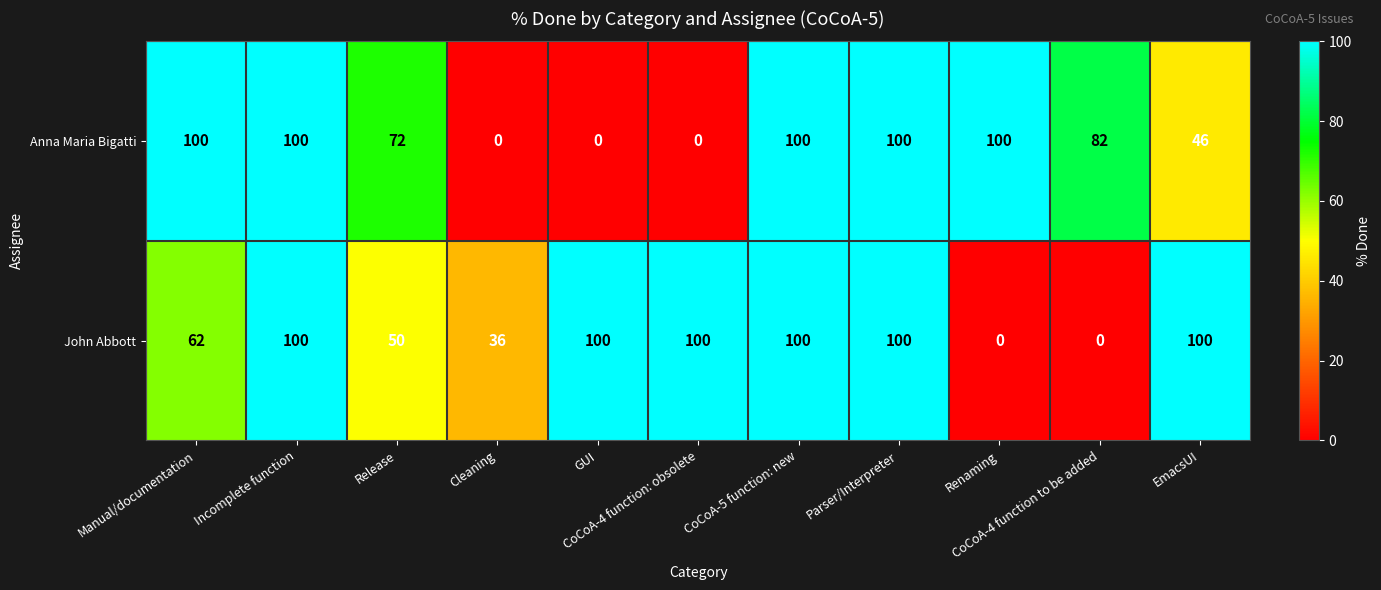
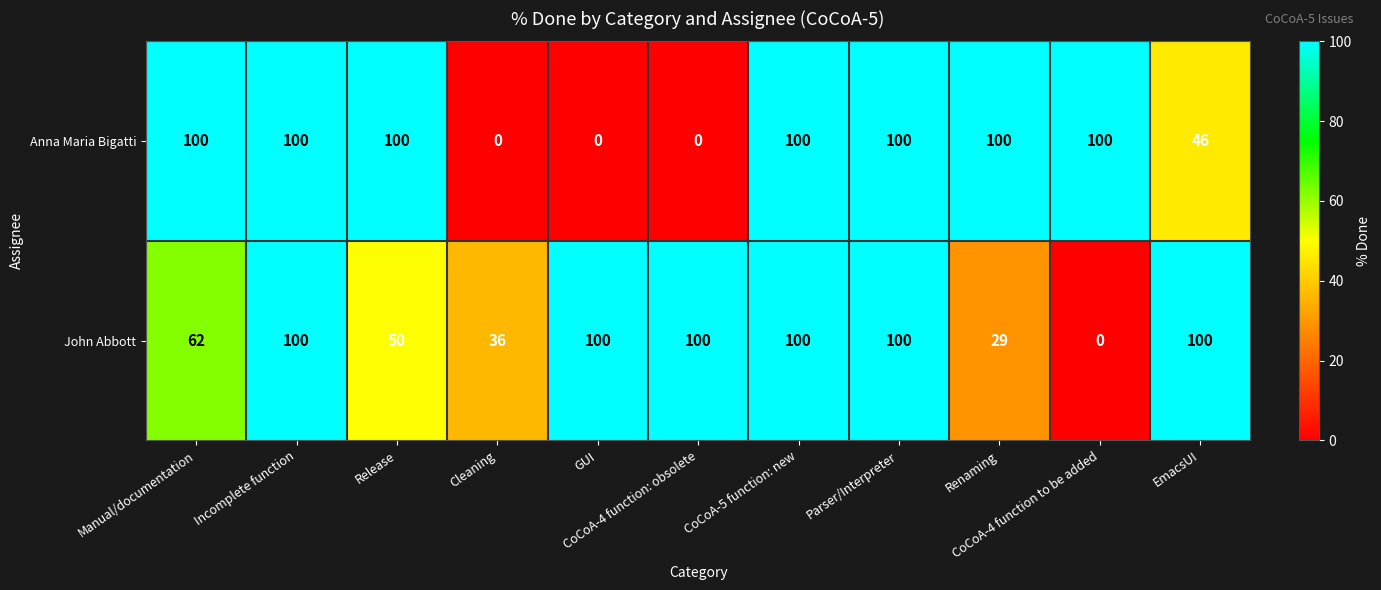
  {
    "Anna Maria Bigatti": {
      "Manual/documentation": 100,
      "Incomplete function": 100,
-     "Release": 72,
+     "Release": 100,
      "Cleaning": 0,
      "GUI": 0,
      "CoCoA-4 function: obsolete": 0,
      "CoCoA-5 function: new": 100,
      "Parser/Interpreter": 100,
      "Renaming": 100,
-     "CoCoA-4 function to be added": 82,
+     "CoCoA-4 function to be added": 100,
      "EmacsUI": 46
    },
    "John Abbott": {
      "Manual/documentation": 62,
      "Incomplete function": 100,
      "Release": 50,
      "Cleaning": 36,
      "GUI": 100,
      "CoCoA-4 function: obsolete": 100,
      "CoCoA-5 function: new": 100,
      "Parser/Interpreter": 100,
-     "Renaming": 0,
+     "Renaming": 29,
      "CoCoA-4 function to be added": 0,
      "EmacsUI": 100
    }
  }
